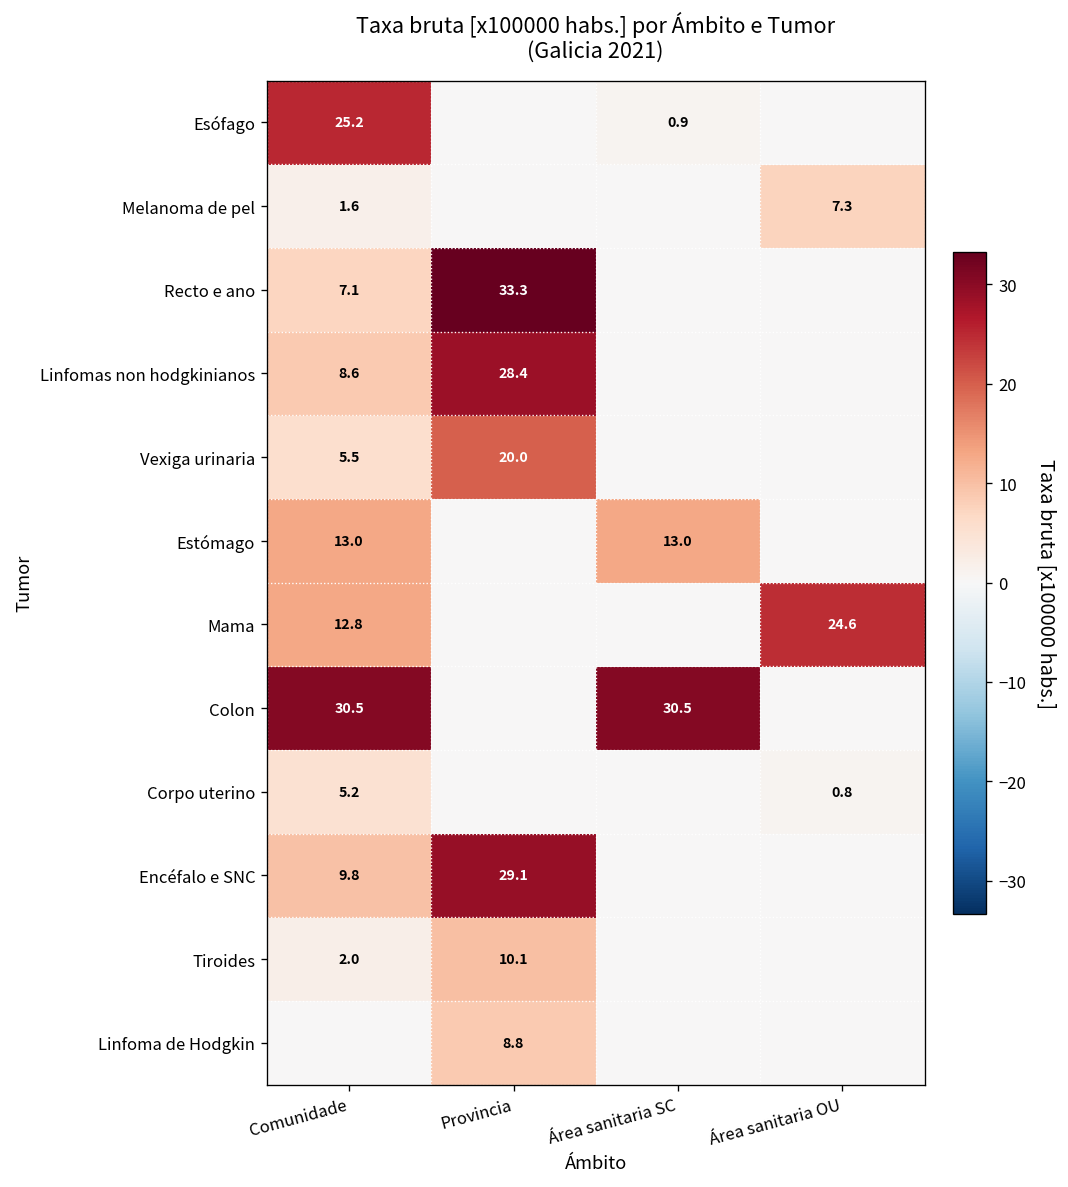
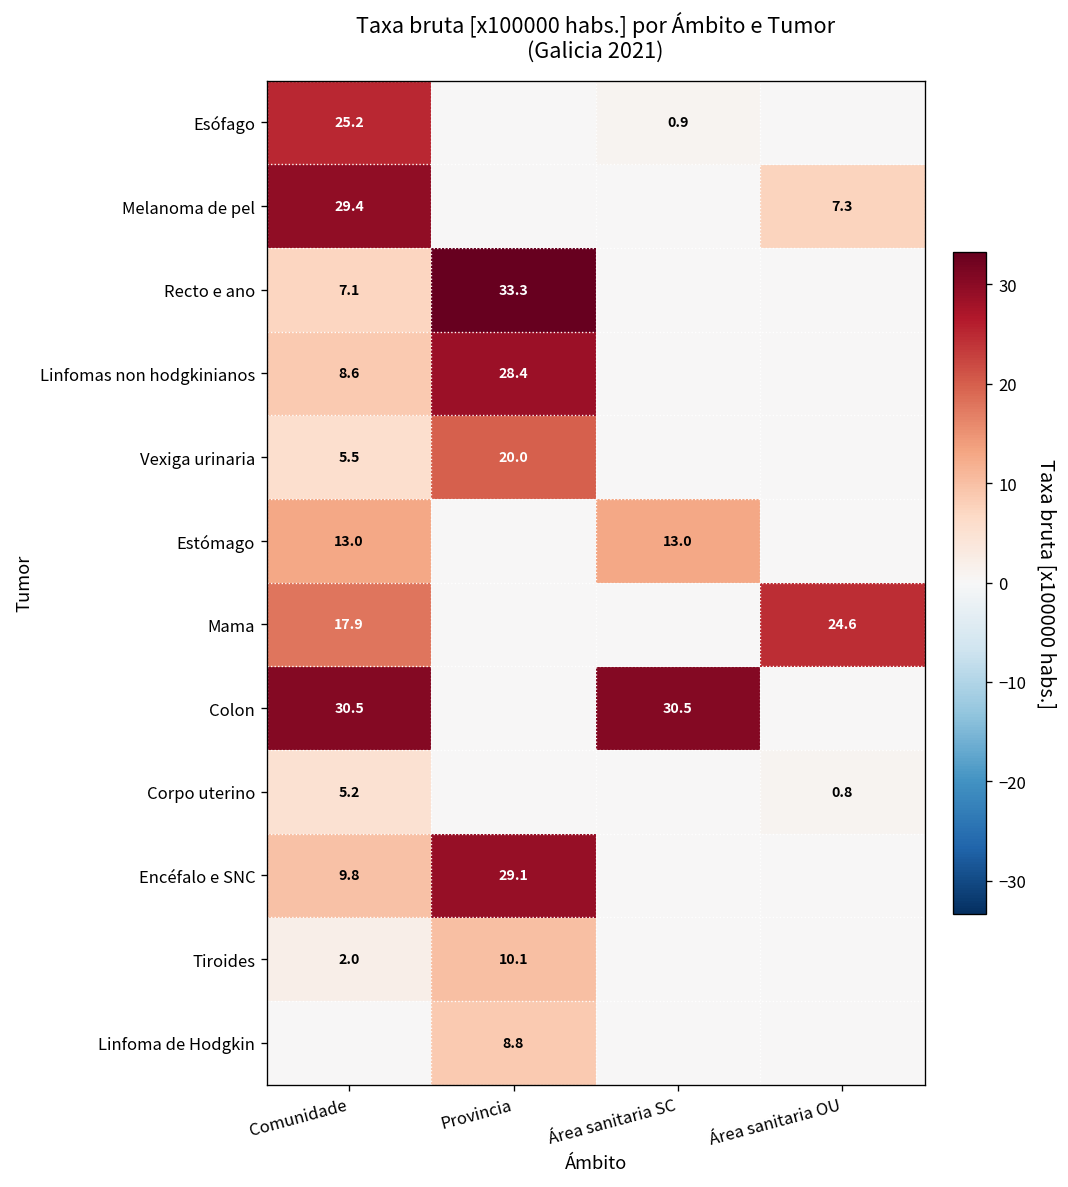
  {
    "Esófago": {
      "Comunidade": 25.2,
      "Área sanitaria SC": 0.9
    },
    "Melanoma de pel": {
-     "Comunidade": 1.6,
+     "Comunidade": 29.4,
      "Área sanitaria OU": 7.3
    },
    "Recto e ano": {
      "Comunidade": 7.1,
      "Provincia": 33.3
    },
    "Linfomas non hodgkinianos": {
      "Comunidade": 8.6,
      "Provincia": 28.4
    },
    "Vexiga urinaria": {
      "Comunidade": 5.5,
      "Provincia": 20.0
    },
    "Estómago": {
      "Comunidade": 13.0,
      "Área sanitaria SC": 13.0
    },
    "Mama": {
-     "Comunidade": 12.8,
+     "Comunidade": 17.9,
      "Área sanitaria OU": 24.6
    },
    "Colon": {
      "Comunidade": 30.5,
      "Área sanitaria SC": 30.5
    },
    "Corpo uterino": {
      "Comunidade": 5.2,
      "Área sanitaria OU": 0.8
    },
    "Encéfalo e SNC": {
      "Comunidade": 9.8,
      "Provincia": 29.1
    },
    "Tiroides": {
      "Comunidade": 2.0,
      "Provincia": 10.1
    },
    "Linfoma de Hodgkin": {
      "Provincia": 8.8
    }
  }
